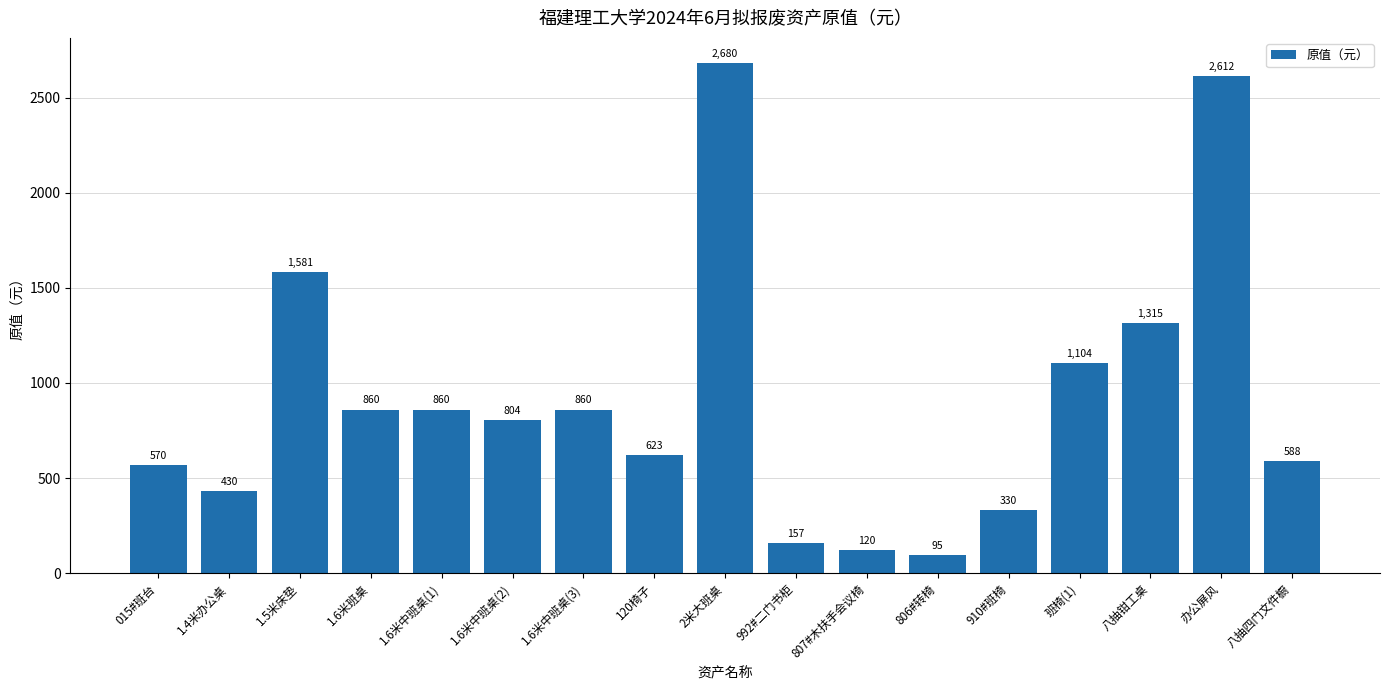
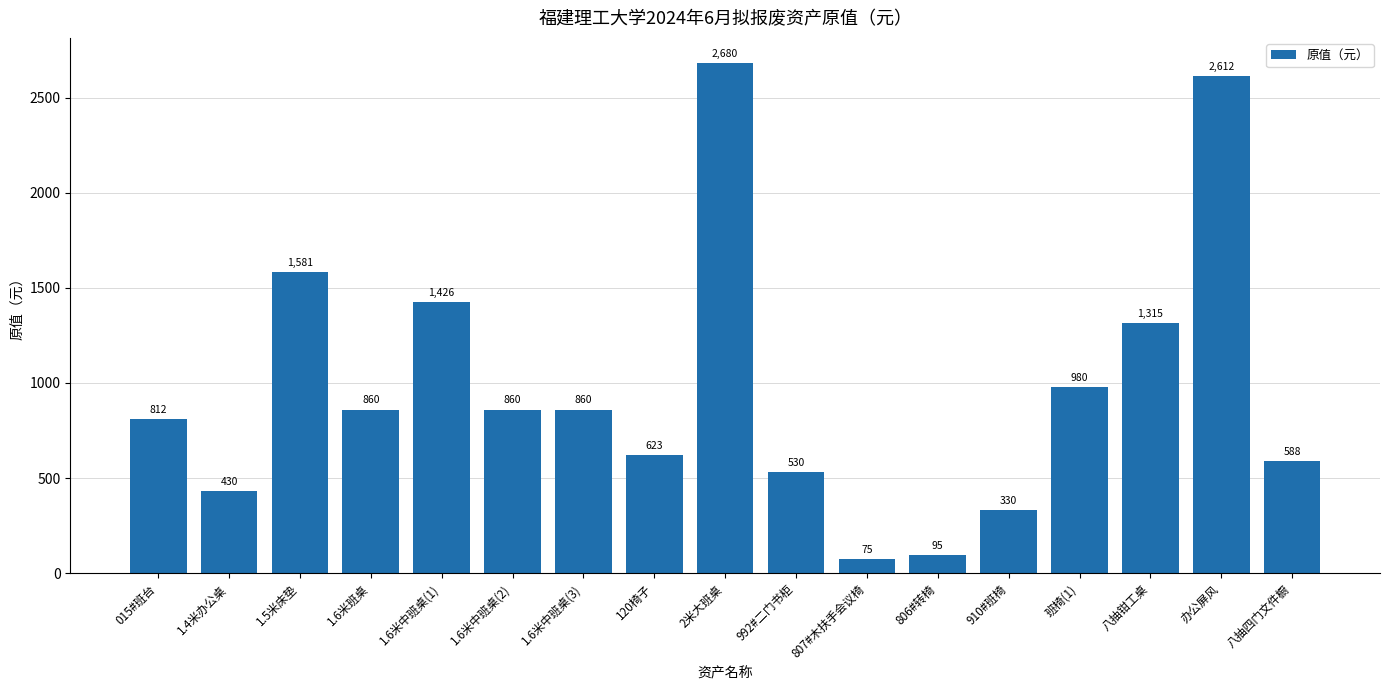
  {
-   "015#班台": "570",
+   "015#班台": "812",
    "1.4米办公桌": "430",
    "1.5米床垫": "1,581",
    "1.6米班桌": "860",
-   "1.6米中班桌(1)": "860",
-   "1.6米中班桌(2)": "804",
+   "1.6米中班桌(1)": "1,426",
+   "1.6米中班桌(2)": "860",
    "1.6米中班桌(3)": "860",
    "120椅子": "623",
    "2米大班桌": "2,680",
-   "992#二门书柜": "157",
-   "807#木扶手会议椅": "120",
+   "992#二门书柜": "530",
+   "807#木扶手会议椅": "75",
    "806#转椅": "95",
    "910#班椅": "330",
-   "班椅(1)": "1,104",
+   "班椅(1)": "980",
    "八抽钳工桌": "1,315",
    "办公屏风": "2,612",
    "八抽四门文件橱": "588"
  }
